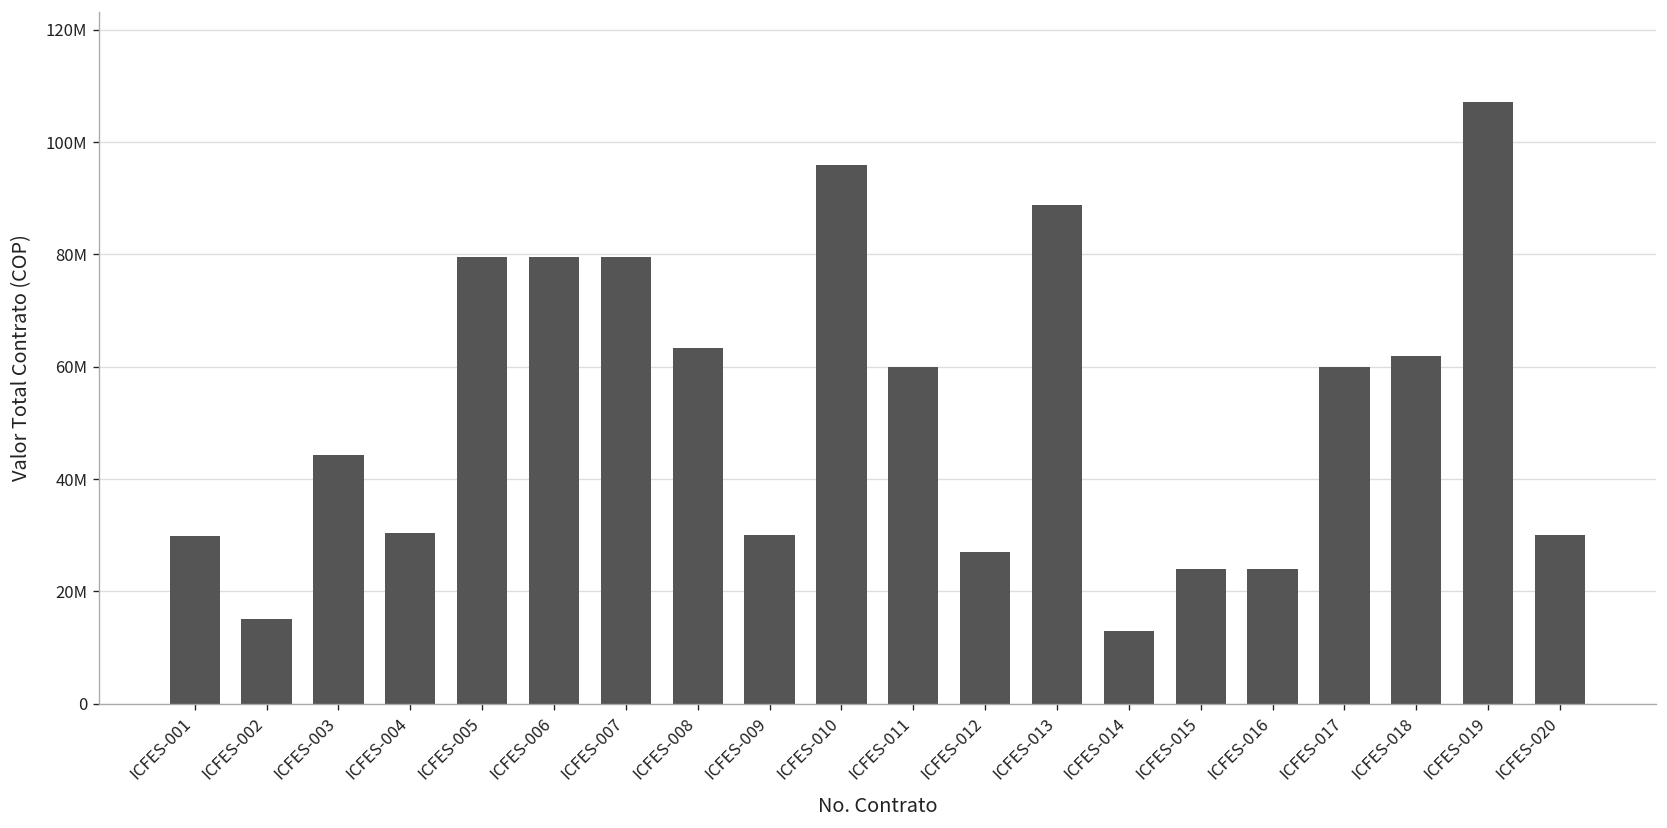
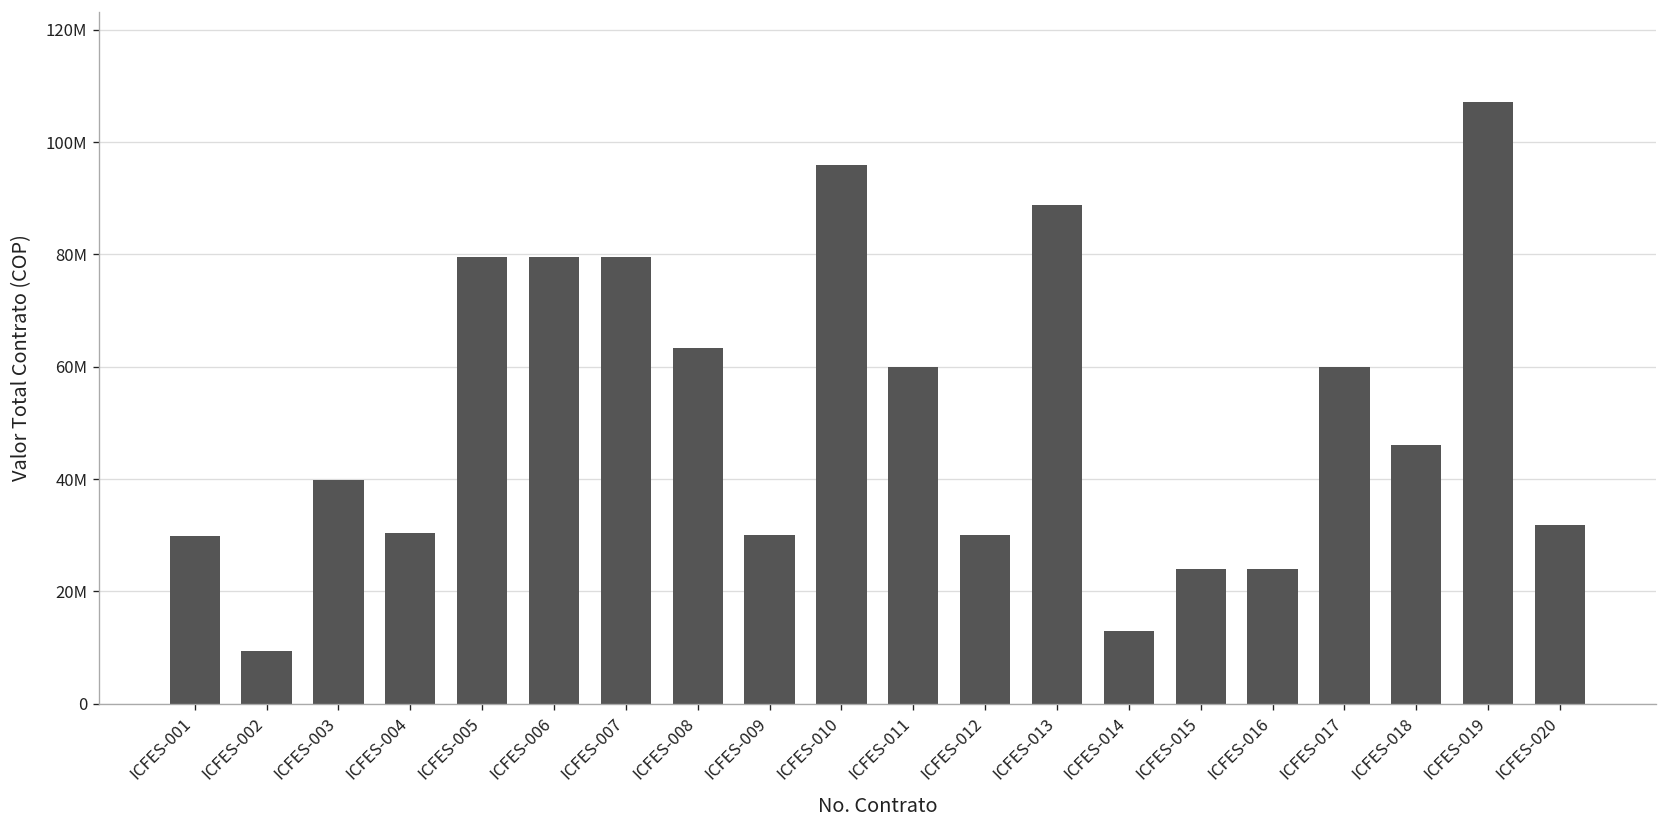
  {
    "ICFES-001": 30000000,
-   "ICFES-002": 15000000,
-   "ICFES-003": 44000000,
+   "ICFES-002": 9000000,
+   "ICFES-003": 40000000,
    "ICFES-004": 30000000,
    "ICFES-005": 80000000,
    "ICFES-006": 80000000,
    "ICFES-007": 80000000,
    "ICFES-008": 63000000,
    "ICFES-009": 30000000,
    "ICFES-010": 96000000,
    "ICFES-011": 60000000,
-   "ICFES-012": 27000000,
+   "ICFES-012": 30000000,
    "ICFES-013": 89000000,
    "ICFES-014": 13000000,
    "ICFES-015": 24000000,
    "ICFES-016": 24000000,
    "ICFES-017": 60000000,
-   "ICFES-018": 62000000,
+   "ICFES-018": 46000000,
    "ICFES-019": 107000000,
-   "ICFES-020": 30000000
+   "ICFES-020": 32000000
  }
